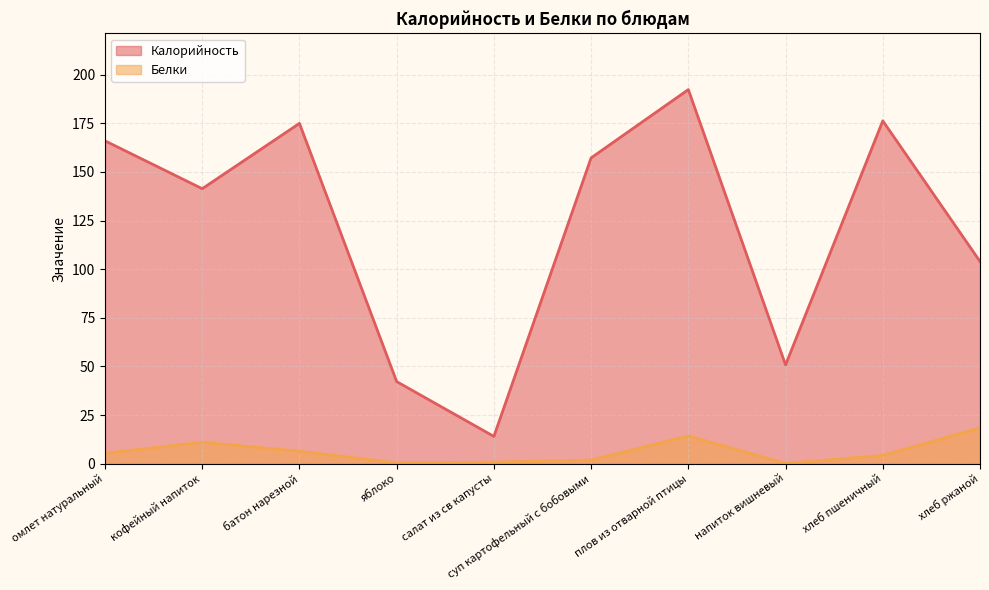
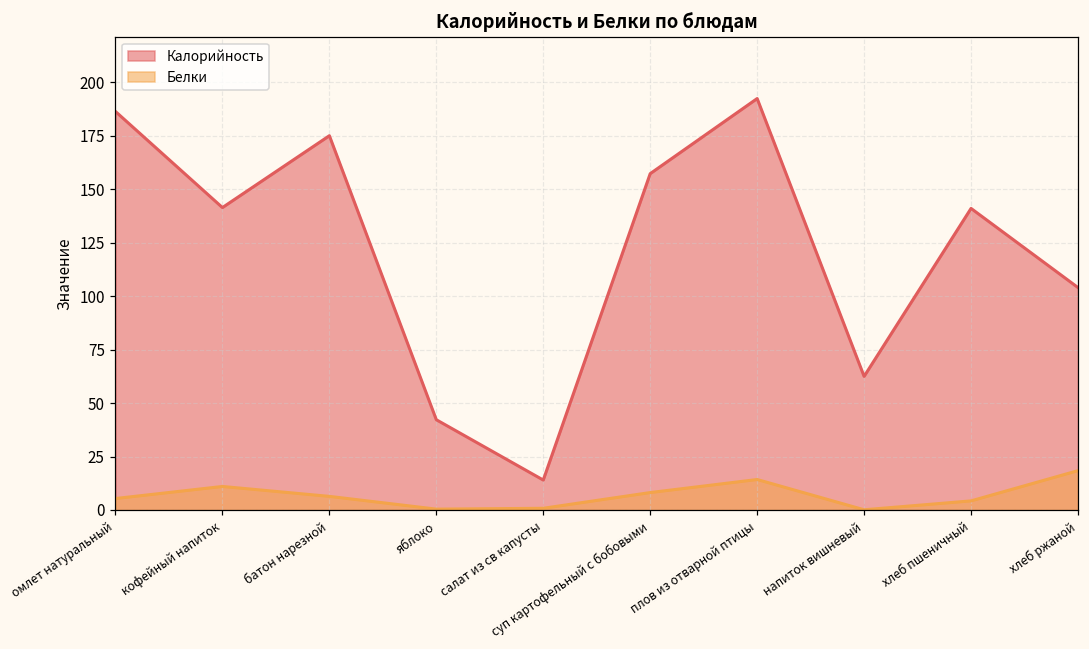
  {
    "Калорийность": {
-     "омлет натуральный": 166,
+     "омлет натуральный": 186,
      "кофейный напиток": 141,
      "батон нарезной": 175,
      "яблоко": 42,
      "салат из св капусты": 14,
      "суп картофельный с бобовыми": 157,
      "плов из отварной птицы": 192,
-     "напиток вишневый": 51,
-     "хлеб пшеничный": 176,
+     "напиток вишневый": 62,
+     "хлеб пшеничный": 141,
      "хлеб ржаной": 104
    },
    "Белки": {
      "омлет натуральный": 5,
      "кофейный напиток": 11,
      "батон нарезной": 6,
      "яблоко": 0,
      "салат из св капусты": 1,
-     "суп картофельный с бобовыми": 2,
+     "суп картофельный с бобовыми": 8,
      "плов из отварной птицы": 14,
      "напиток вишневый": 0,
      "хлеб пшеничный": 4,
      "хлеб ржаной": 18
    }
  }
